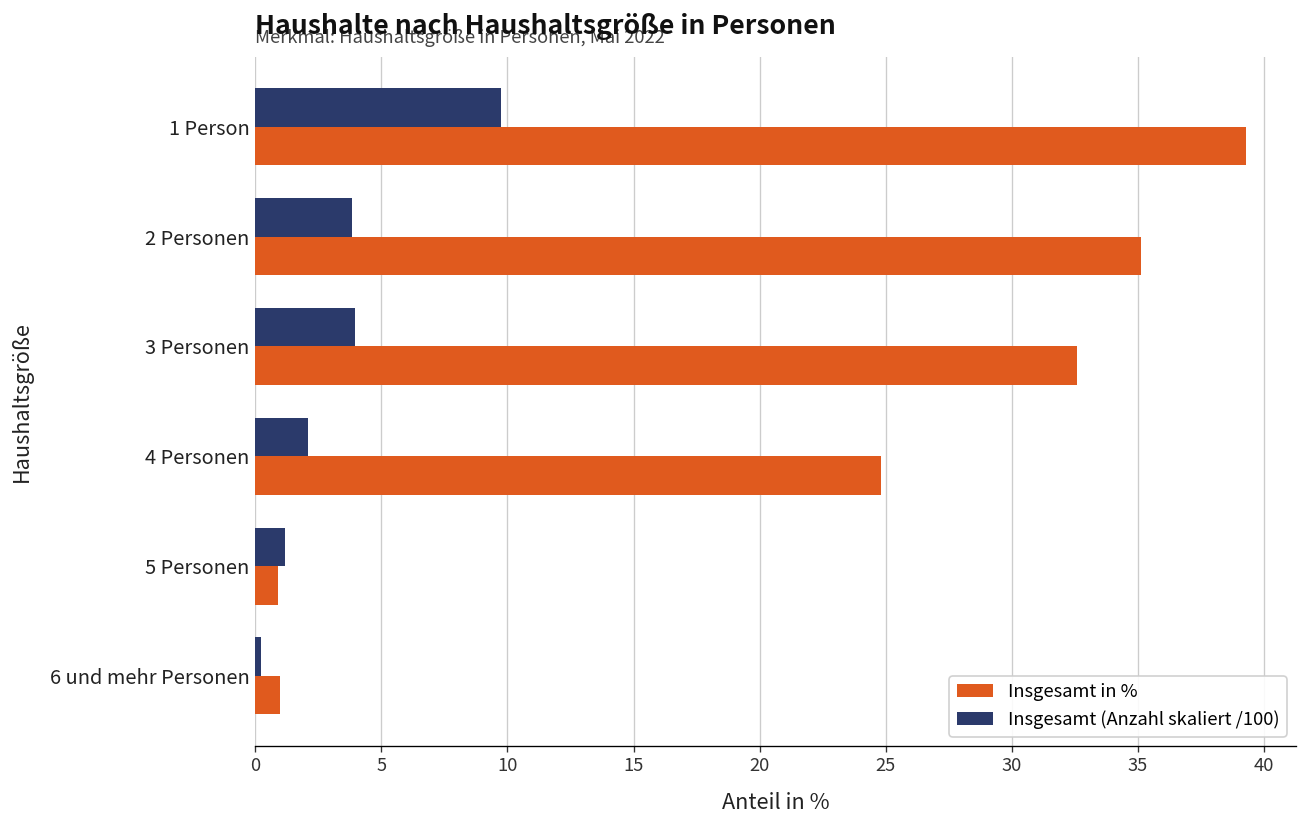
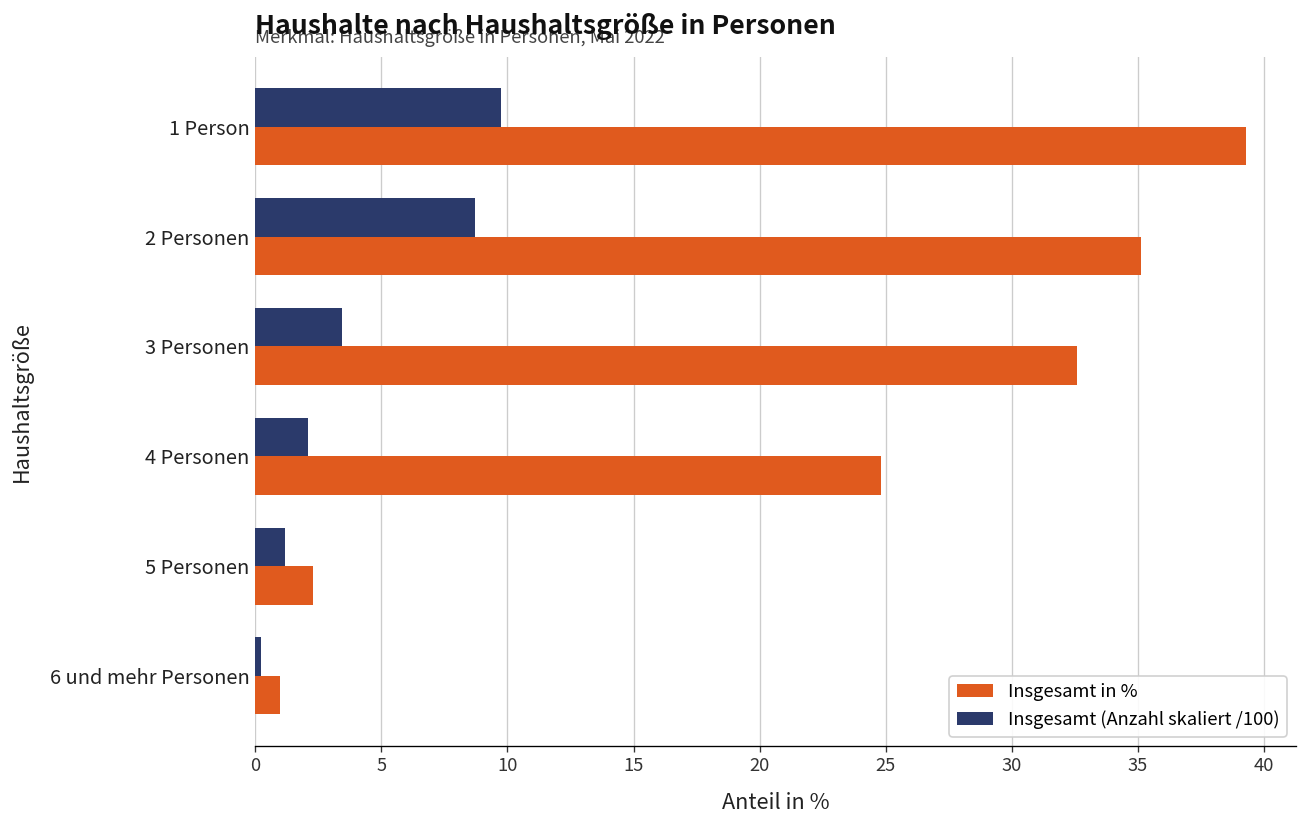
  {
    "Insgesamt in %": {
      "1 Person": 39.3,
      "2 Personen": 35.1,
      "3 Personen": 32.6,
      "4 Personen": 24.8,
-     "5 Personen": 0.9,
+     "5 Personen": 2.3,
      "6 und mehr Personen": 1.0
    },
    "Insgesamt (Anzahl skaliert /100)": {
      "1 Person": 9.8,
-     "2 Personen": 3.8,
-     "3 Personen": 3.9,
+     "2 Personen": 8.7,
+     "3 Personen": 3.4,
      "4 Personen": 2.1,
      "5 Personen": 1.2,
      "6 und mehr Personen": 0.2
    }
  }
